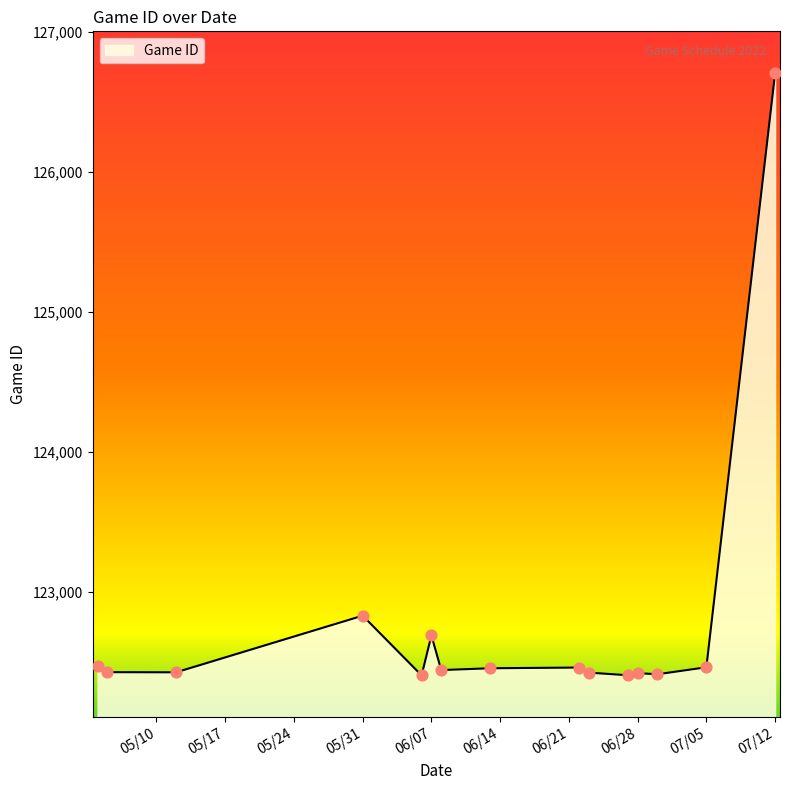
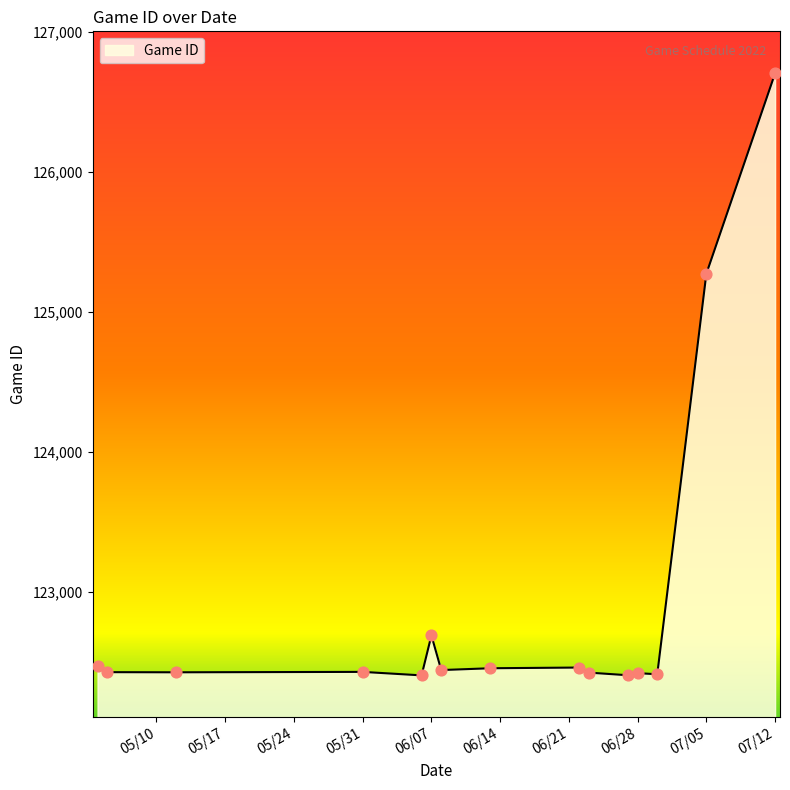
  {
-   "05/31": "122,830",
+   "05/31": "122,430",
    "06/07": "122,690",
    "06/28": "122,420",
-   "07/05": "122,460"
+   "07/05": "125,270"
  }
